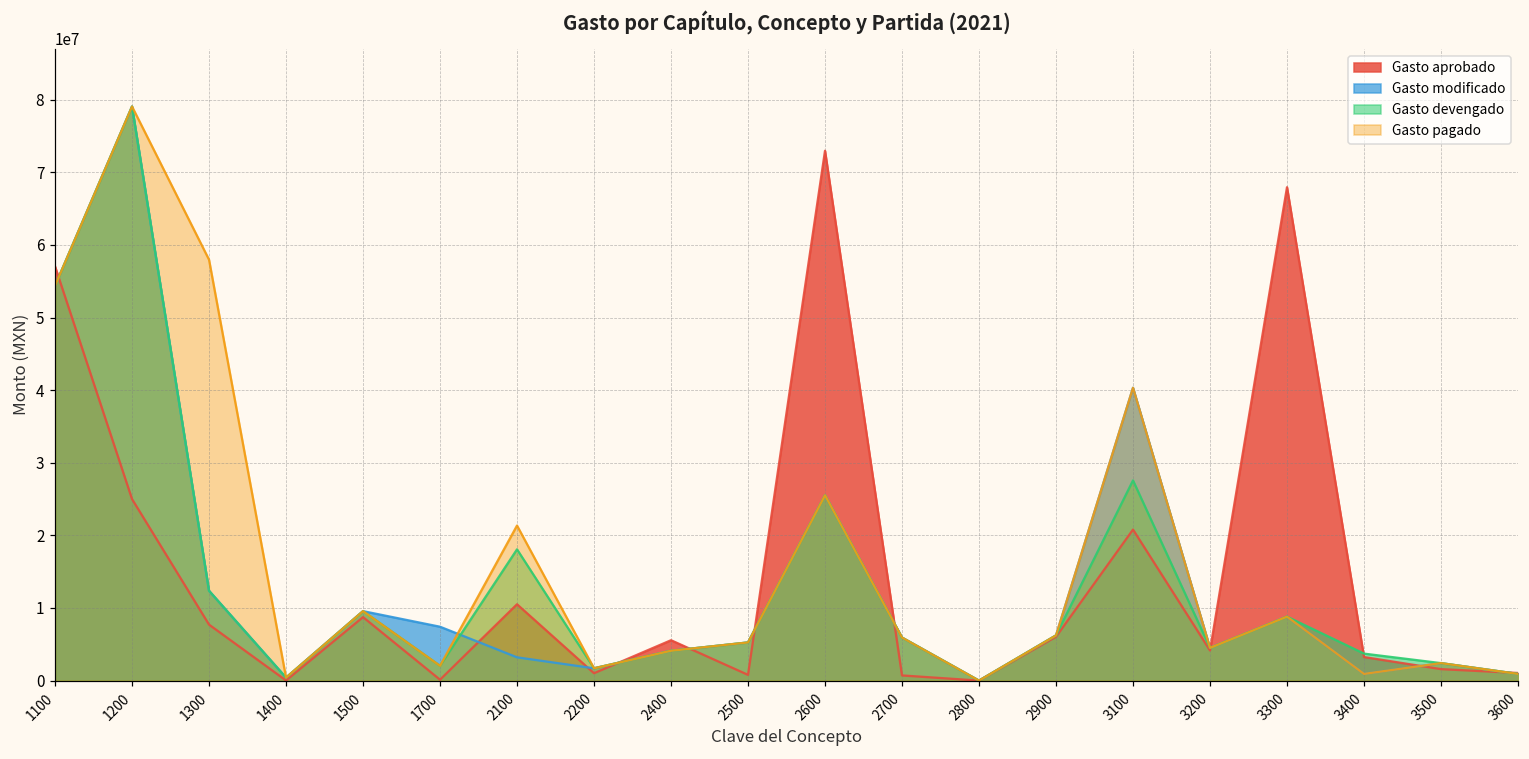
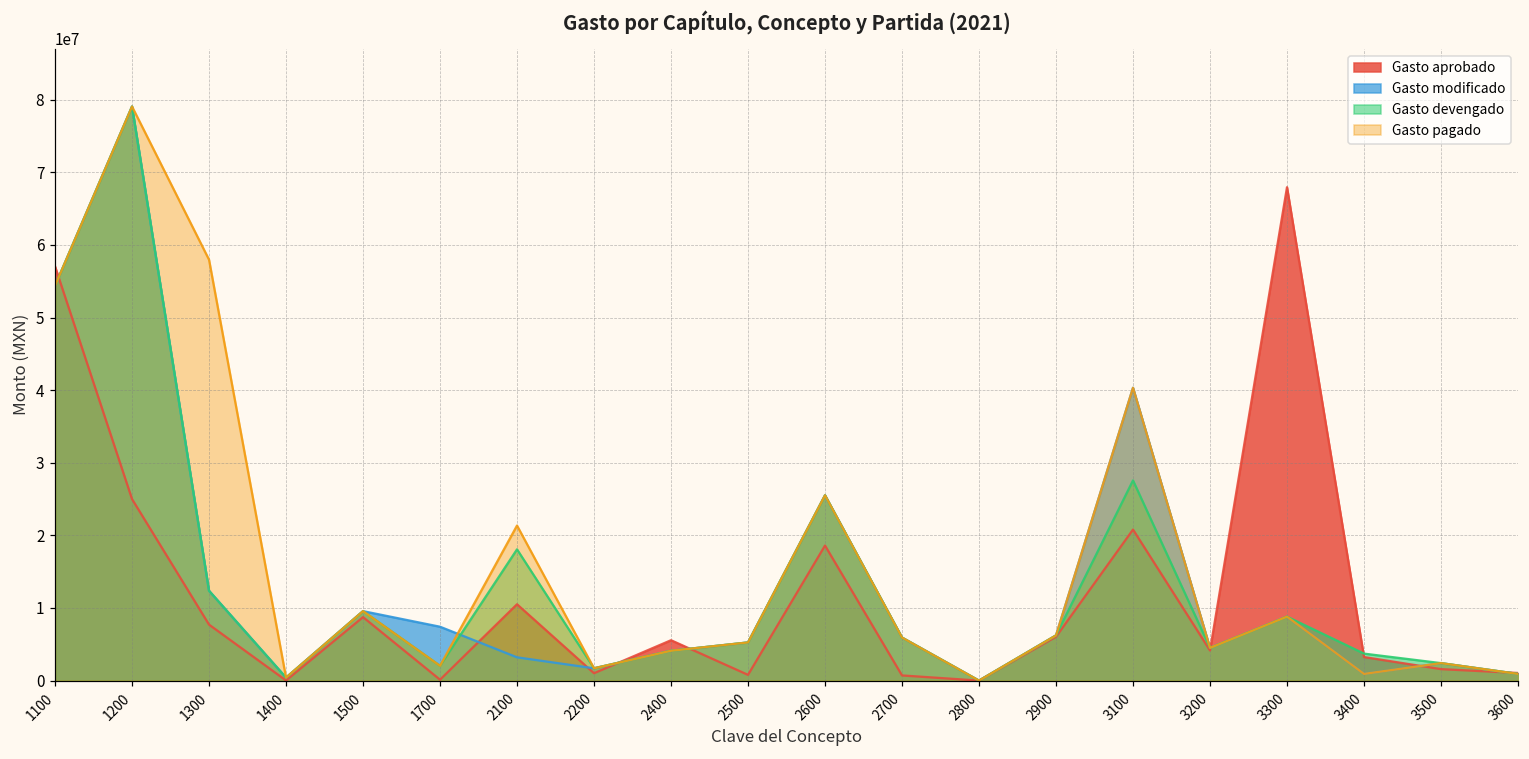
  {
    "Gasto aprobado": {
      "1100": 57000000,
      "1200": 25000000,
      "1300": 8000000,
      "1400": 0,
      "1500": 9000000,
      "1700": 0,
      "2100": 11000000,
      "2200": 1000000,
      "2400": 6000000,
      "2500": 1000000,
-     "2600": 73000000,
+     "2600": 19000000,
      "2700": 1000000,
      "3100": 21000000,
      "3300": 68000000,
      "3400": 3000000,
      "3500": 2000000
    },
    "Gasto modificado": {
      "1700": 7000000,
      "2100": 3000000
    },
    "Gasto devengado": {
      "2100": 18000000,
      "3100": 28000000,
      "3400": 4000000
    },
    "Gasto pagado": {
      "1300": 58000000,
      "2100": 21000000
    }
  }
